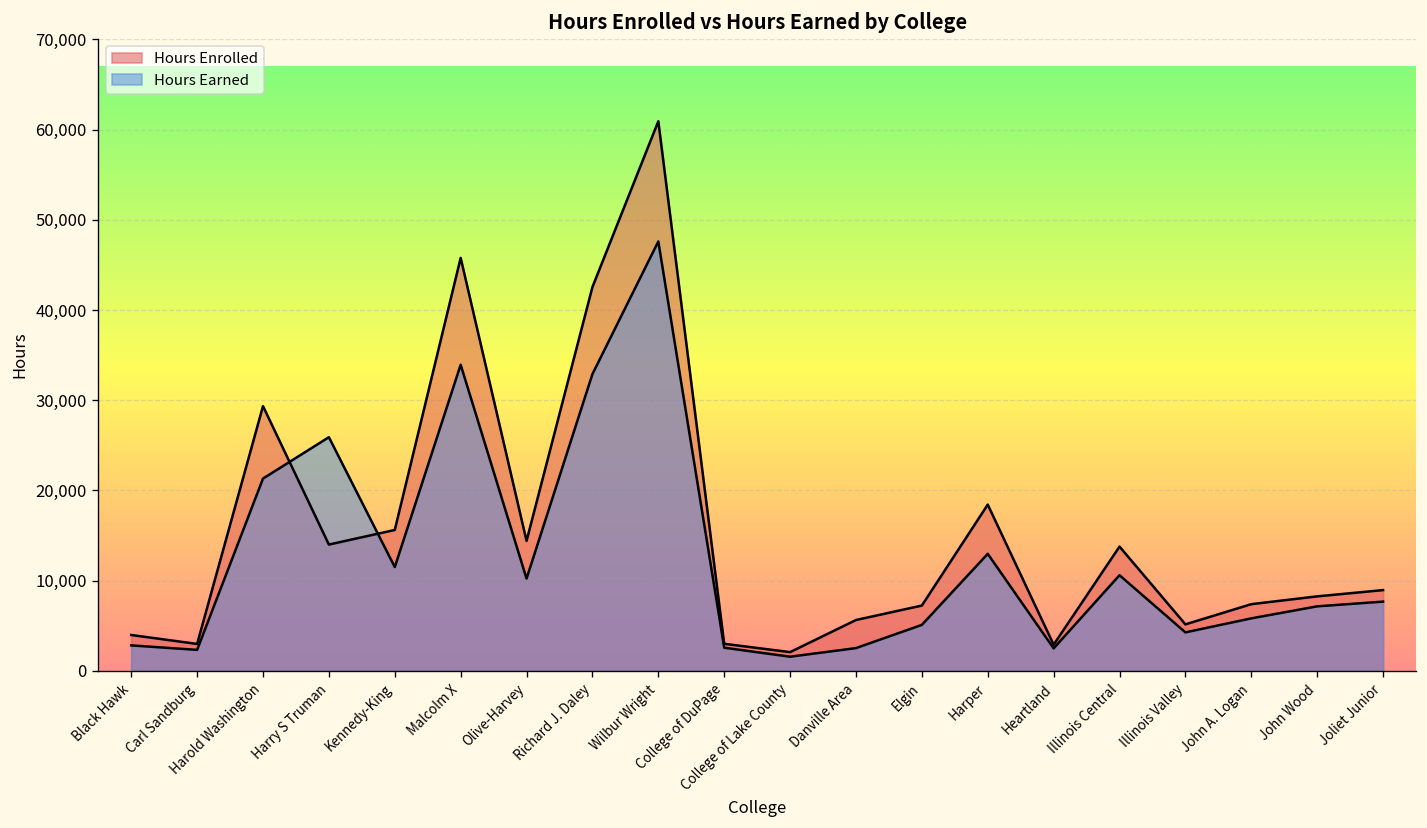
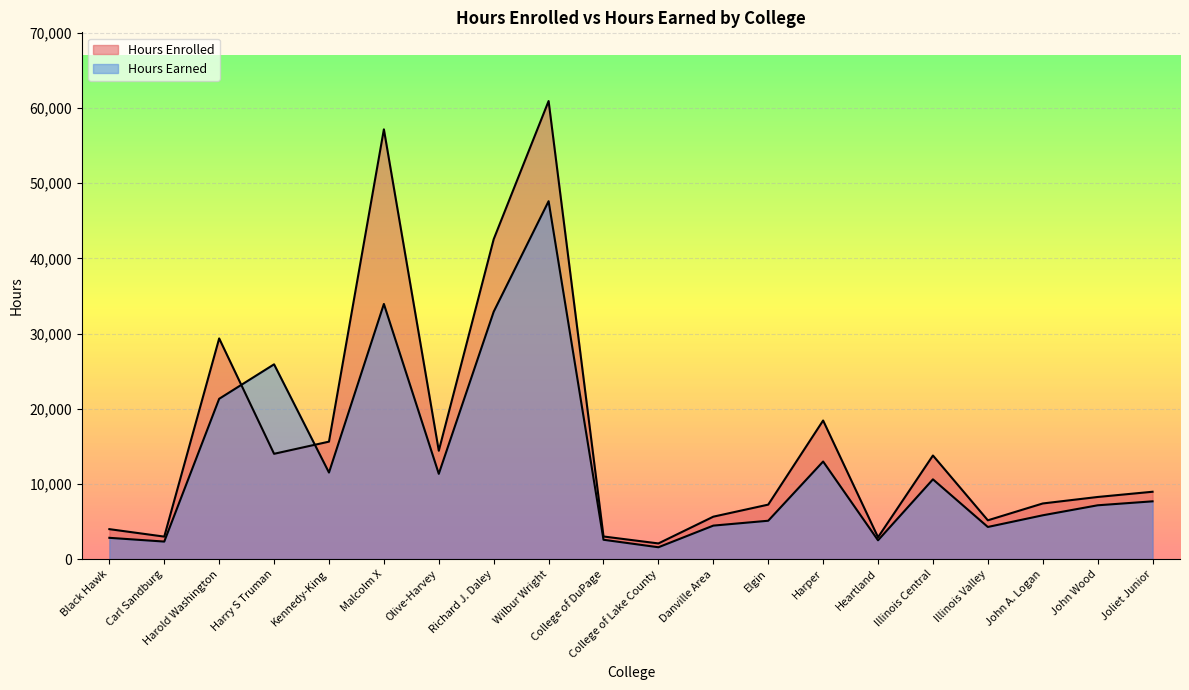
  {
    "Hours Enrolled": {
      "Black Hawk": "4,000",
      "Carl Sandburg": "3,000",
      "Harold Washington": "29,000",
      "Harry S Truman": "14,000",
      "Kennedy-King": "16,000",
-     "Malcolm X": "46,000",
+     "Malcolm X": "57,000",
      "Olive-Harvey": "14,000",
      "Richard J. Daley": "43,000",
      "Wilbur Wright": "61,000",
      "College of DuPage": "3,000",
      "College of Lake County": "2,000",
      "Danville Area": "6,000",
      "Elgin": "7,000",
      "Harper": "18,000",
      "Heartland": "3,000",
      "Illinois Central": "14,000",
      "Illinois Valley": "5,000",
      "John A. Logan": "7,000",
      "John Wood": "8,000",
      "Joliet Junior": "9,000"
    },
    "Hours Earned": {
      "Black Hawk": "3,000",
      "Carl Sandburg": "2,000",
      "Harold Washington": "21,000",
      "Harry S Truman": "26,000",
      "Kennedy-King": "12,000",
      "Malcolm X": "34,000",
-     "Olive-Harvey": "10,000",
+     "Olive-Harvey": "11,000",
      "Richard J. Daley": "33,000",
      "Wilbur Wright": "48,000",
      "College of DuPage": "3,000",
      "College of Lake County": "2,000",
-     "Danville Area": "3,000",
+     "Danville Area": "4,000",
      "Elgin": "5,000",
      "Harper": "13,000",
      "Heartland": "3,000",
      "Illinois Central": "11,000",
      "Illinois Valley": "4,000",
      "John A. Logan": "6,000",
      "John Wood": "7,000",
      "Joliet Junior": "8,000"
    }
  }
